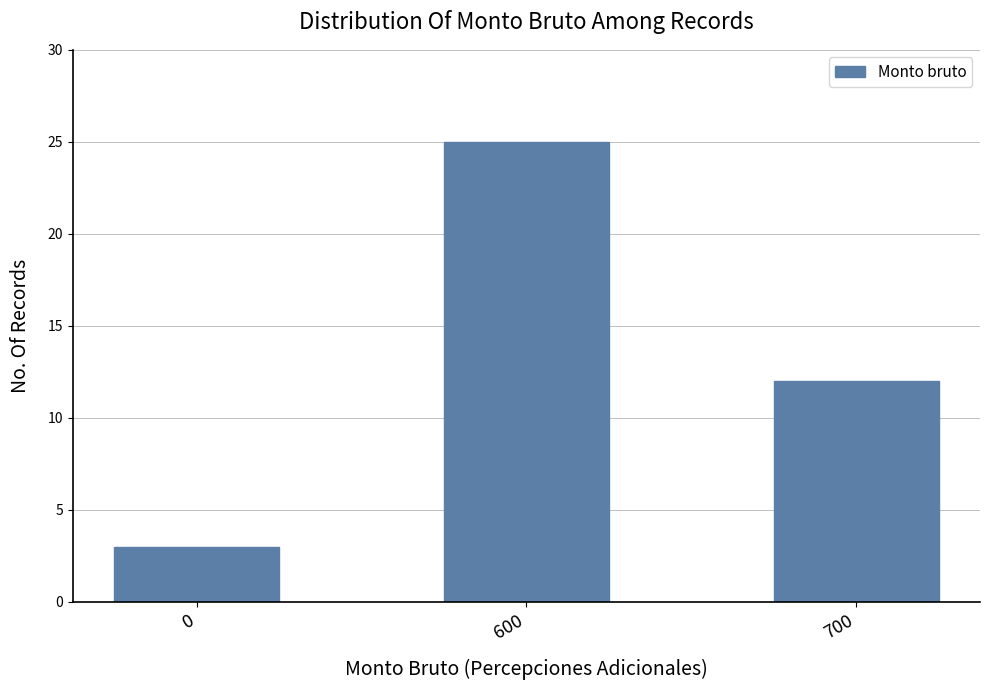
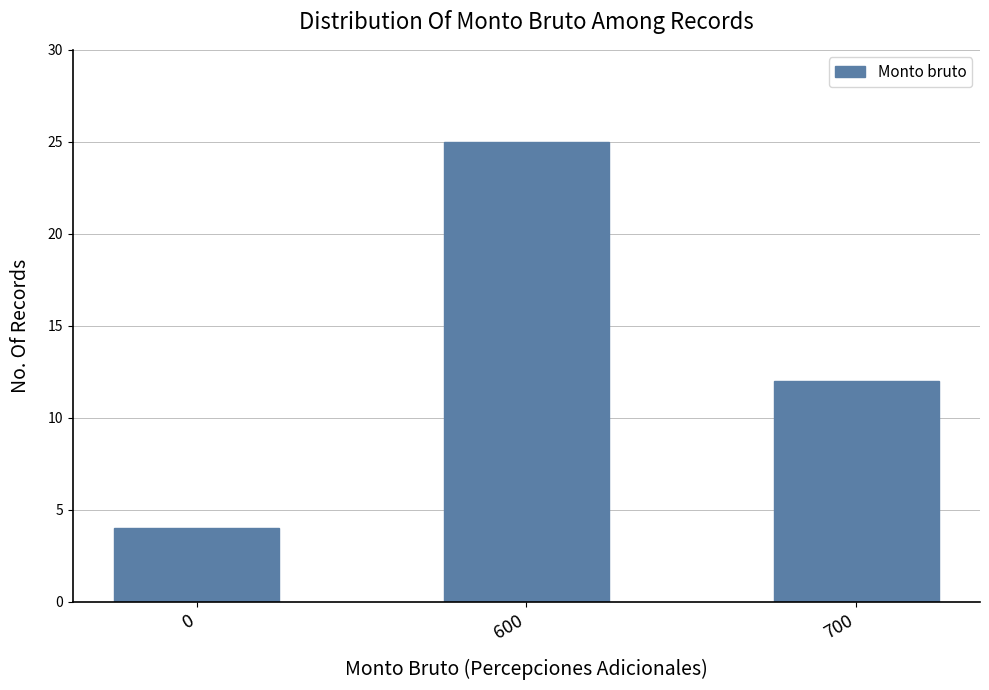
  {
-   "0": 3,
+   "0": 4,
    "600": 25,
    "700": 12
  }
